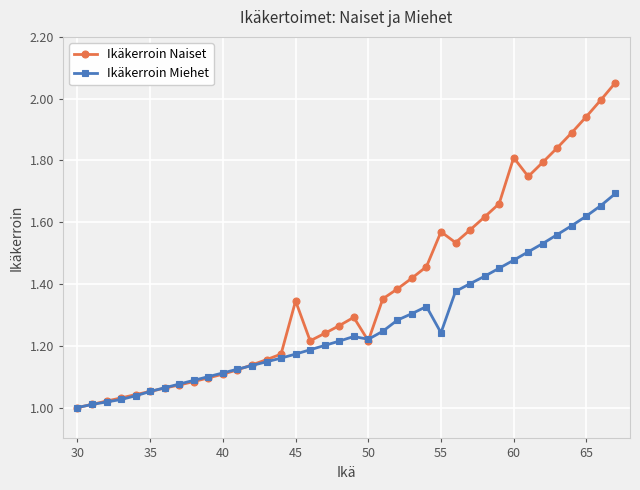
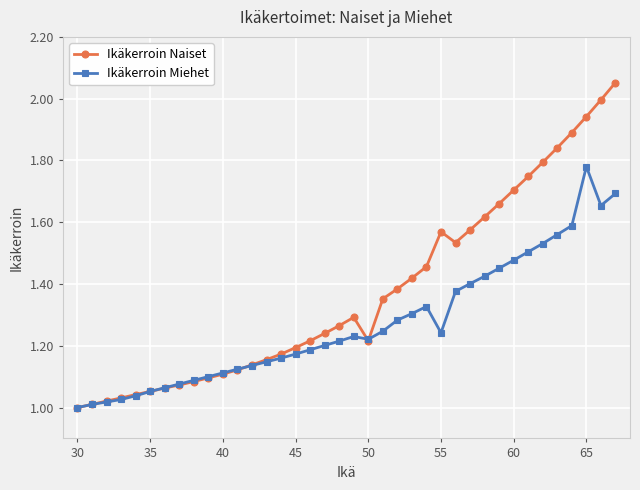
  {
    "Ikäkerroin Naiset": {
-     "45": 1.35,
+     "45": 1.19,
      "55": 1.57,
-     "60": 1.81,
+     "60": 1.70,
      "65": 1.94
    },
    "Ikäkerroin Miehet": {
      "45": 1.17,
      "55": 1.24,
      "60": 1.48,
-     "65": 1.62
+     "65": 1.78
    }
  }
